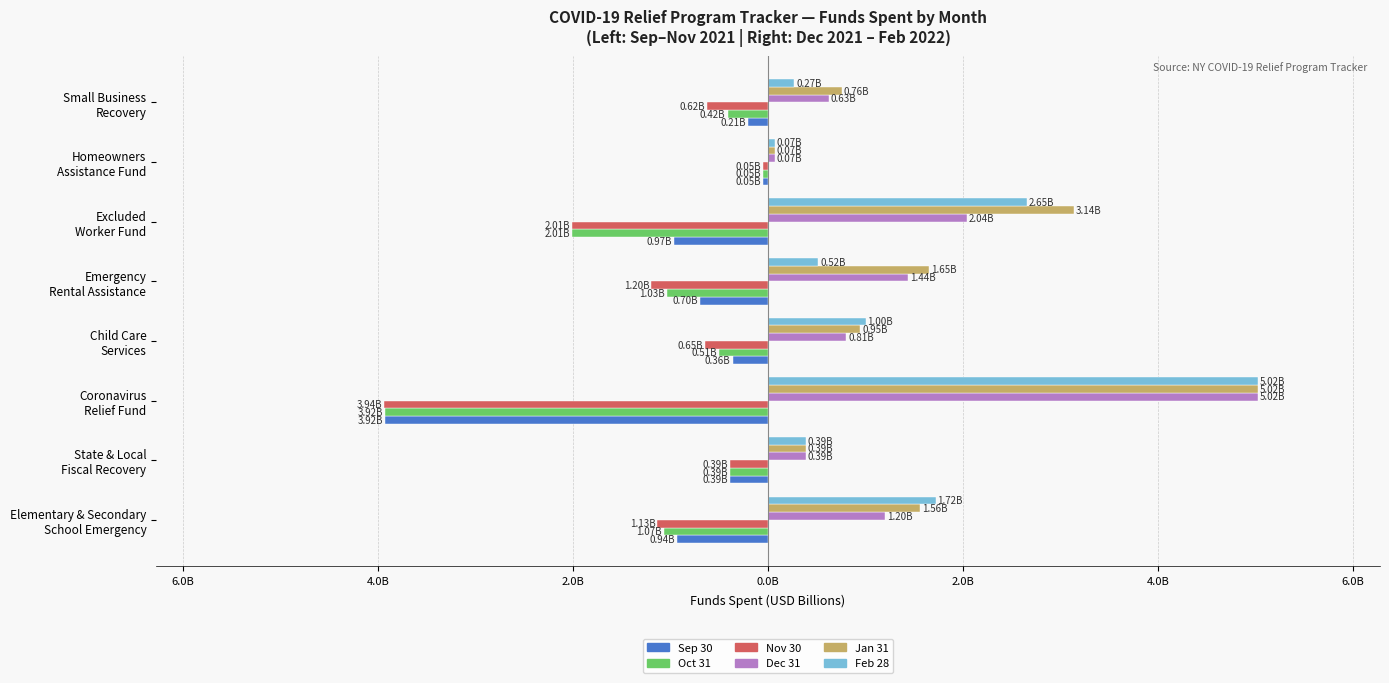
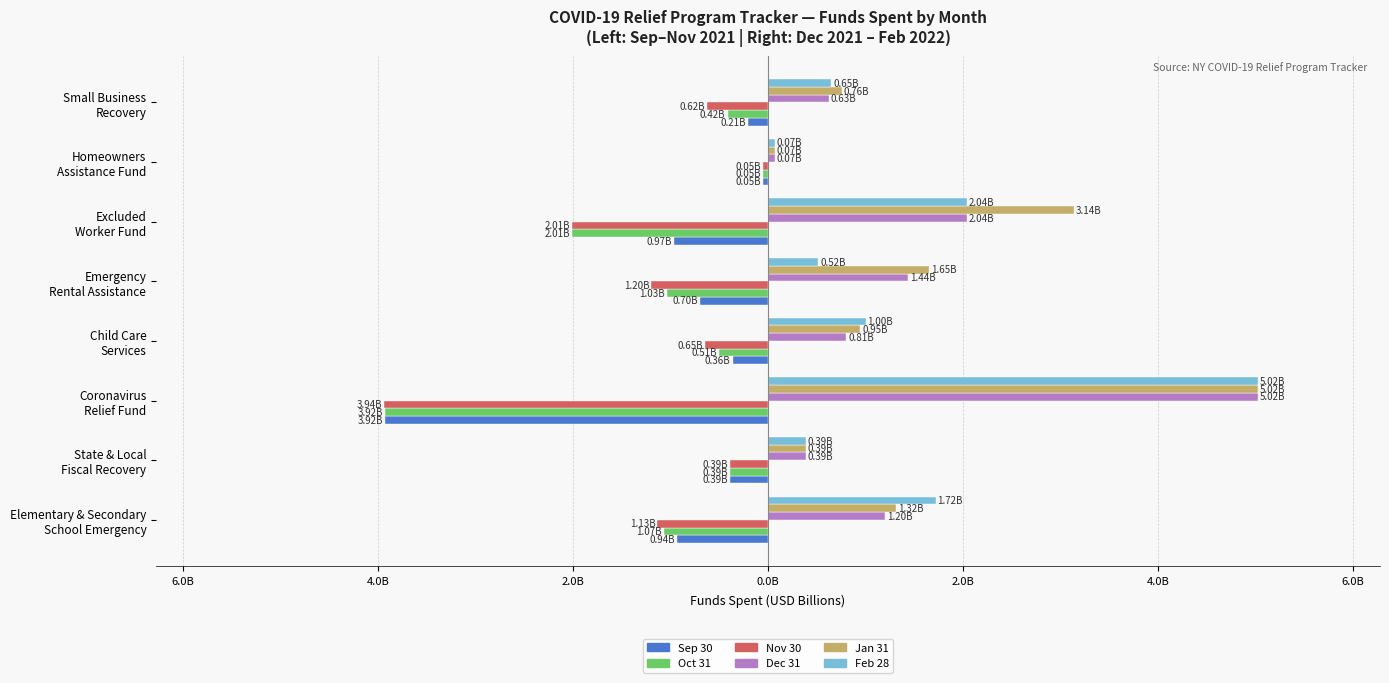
  {
    "Dec 31": {
      "Small Business Recovery": "0.63B",
      "Excluded Worker Fund": "2.04B",
      "Emergency Rental Assistance": "1.44B",
      "Child Care Services": "0.81B",
      "Elementary & Secondary School Emergency": "1.20B"
    },
    "Jan 31": {
      "Small Business Recovery": "0.76B",
      "Excluded Worker Fund": "3.14B",
      "Emergency Rental Assistance": "1.65B",
-     "Elementary & Secondary School Emergency": "1.56B"
+     "Elementary & Secondary School Emergency": "1.32B"
    },
    "Feb 28": {
-     "Small Business Recovery": "0.27B",
-     "Excluded Worker Fund": "2.65B",
+     "Small Business Recovery": "0.65B",
+     "Excluded Worker Fund": "2.04B",
      "Emergency Rental Assistance": "0.52B",
      "Elementary & Secondary School Emergency": "1.72B"
    }
  }
